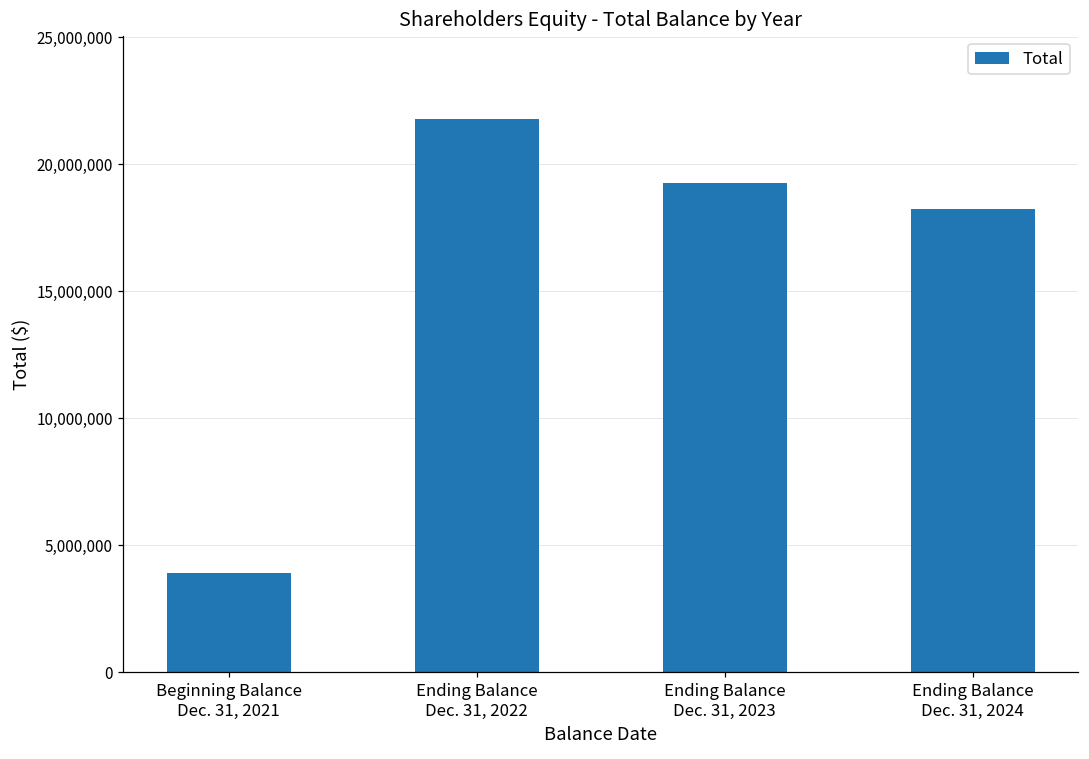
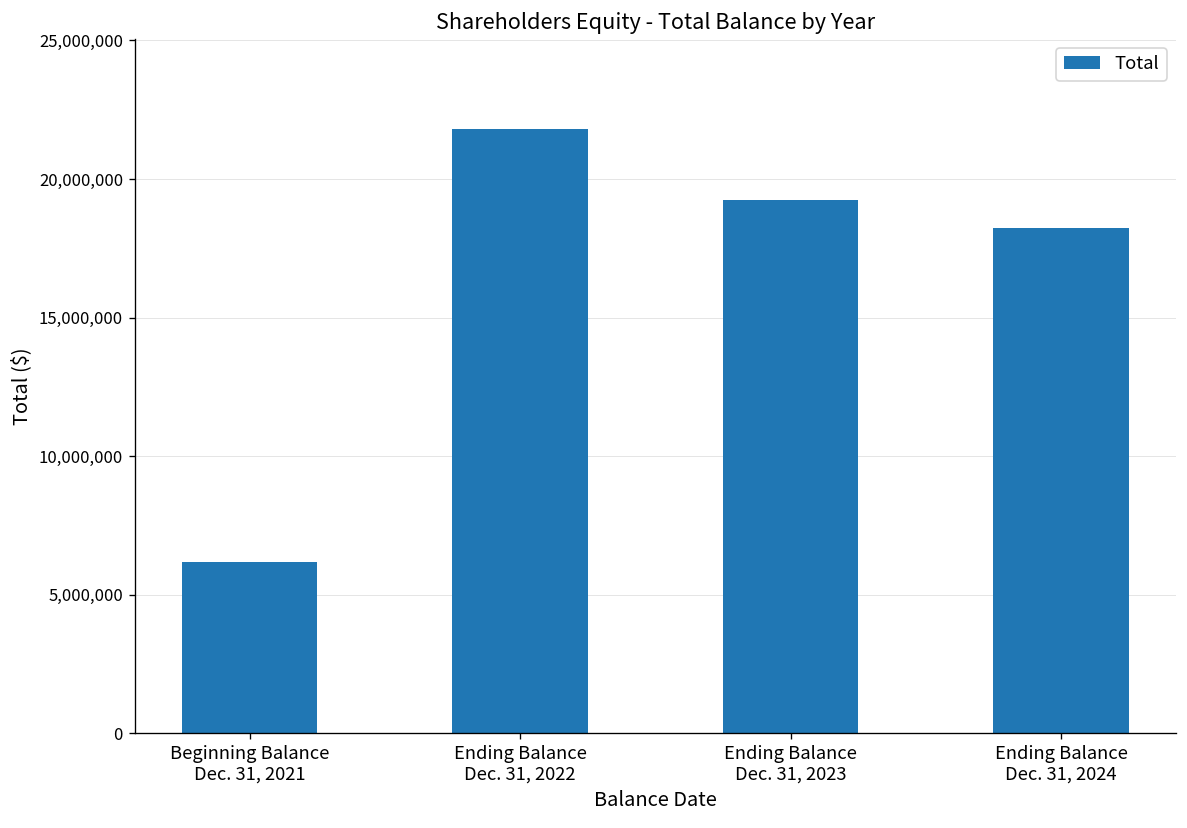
  {
-   "Beginning Balance Dec. 31, 2021": "3,900,000",
+   "Beginning Balance Dec. 31, 2021": "6,200,000",
    "Ending Balance Dec. 31, 2022": "21,800,000",
    "Ending Balance Dec. 31, 2023": "19,200,000",
    "Ending Balance Dec. 31, 2024": "18,200,000"
  }
